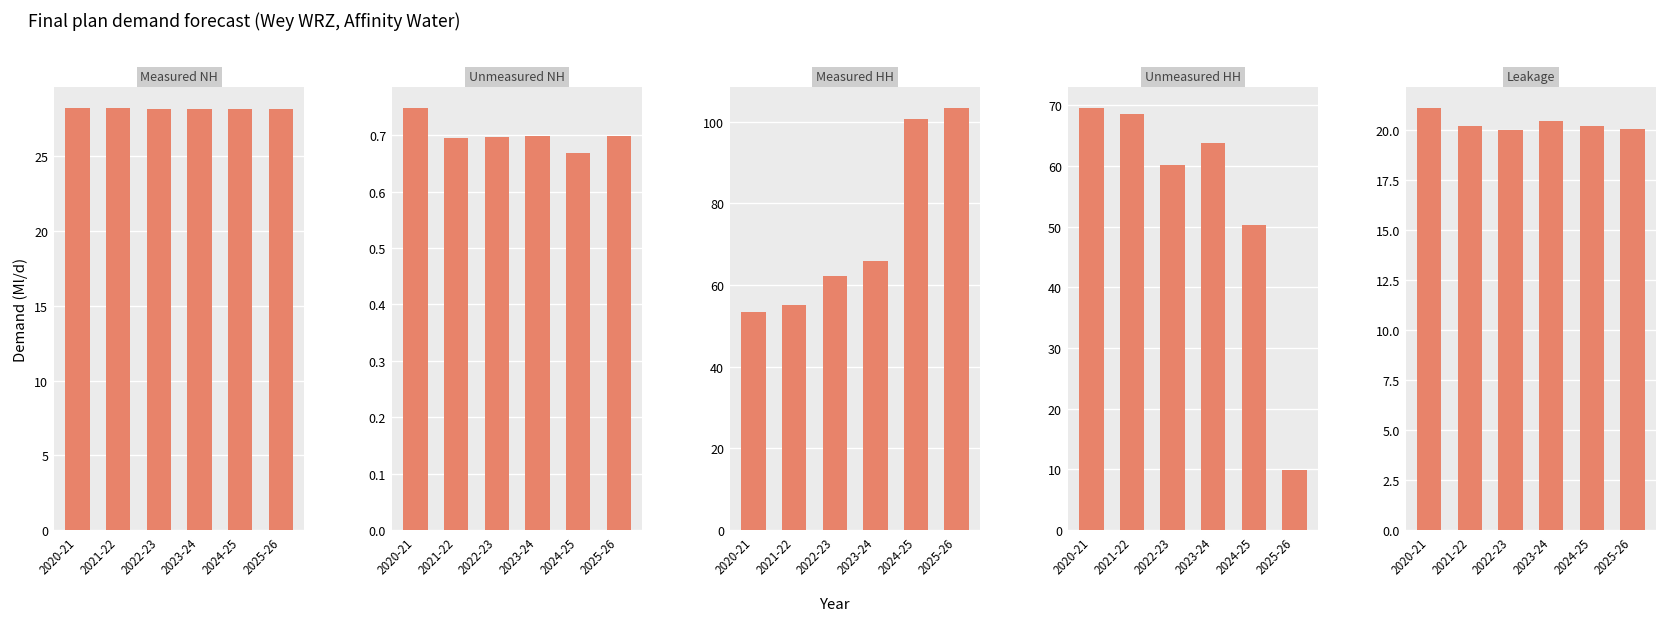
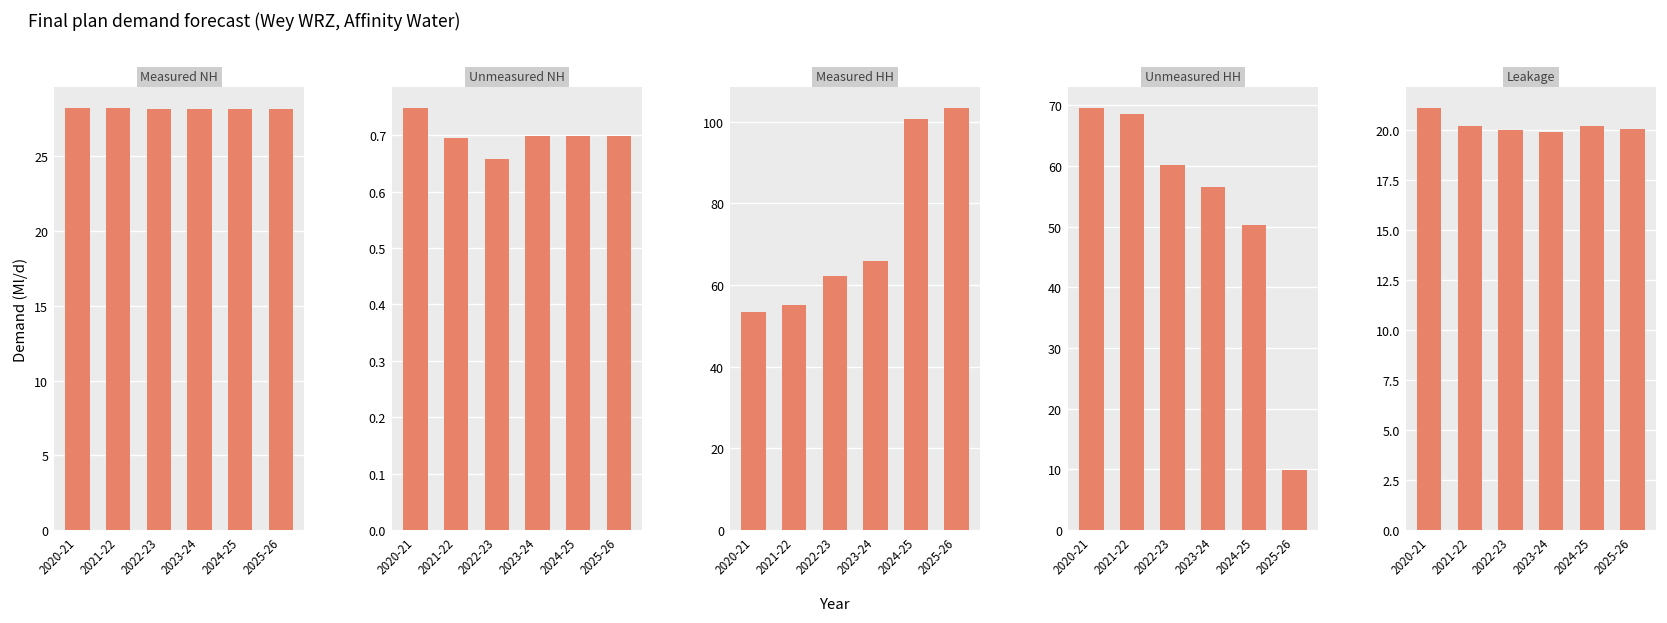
  {
    "Measured NH": {
      "2020-21": 28.2,
      "2021-22": 28.2,
      "2022-23": 28.2,
      "2023-24": 28.2,
      "2024-25": 28.2,
      "2025-26": 28.2
    },
    "Unmeasured NH": {
      "2020-21": 0.75,
      "2021-22": 0.69,
-     "2022-23": 0.70,
+     "2022-23": 0.66,
      "2023-24": 0.70,
-     "2024-25": 0.67,
+     "2024-25": 0.70,
      "2025-26": 0.70
    },
    "Measured HH": {
      "2020-21": 54,
      "2021-22": 55,
      "2022-23": 62,
      "2023-24": 66,
      "2024-25": 101,
      "2025-26": 103
    },
    "Unmeasured HH": {
      "2020-21": 70,
      "2021-22": 69,
      "2022-23": 60,
-     "2023-24": 64,
+     "2023-24": 56,
      "2024-25": 50,
      "2025-26": 10
    },
    "Leakage": {
      "2020-21": 21.1,
      "2021-22": 20.2,
      "2022-23": 20.0,
-     "2023-24": 20.4,
+     "2023-24": 19.9,
      "2024-25": 20.2,
      "2025-26": 20.0
    }
  }
